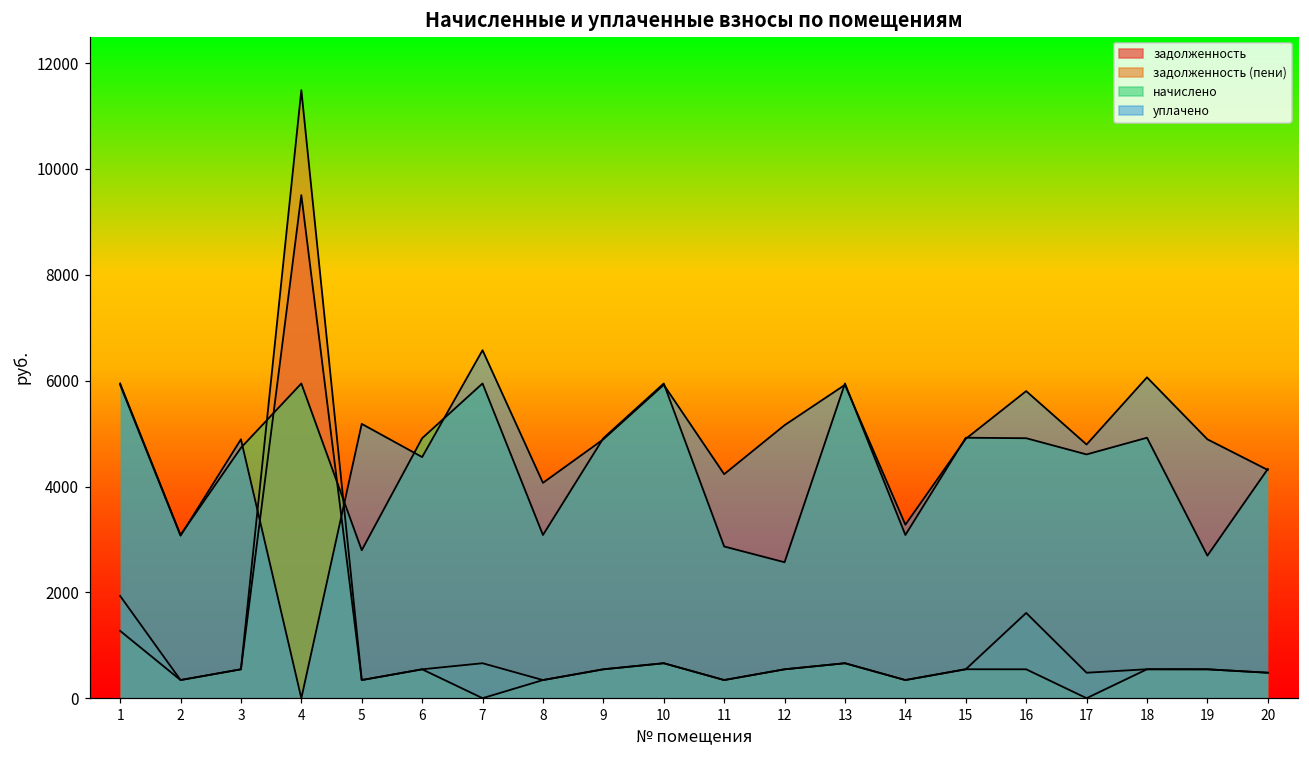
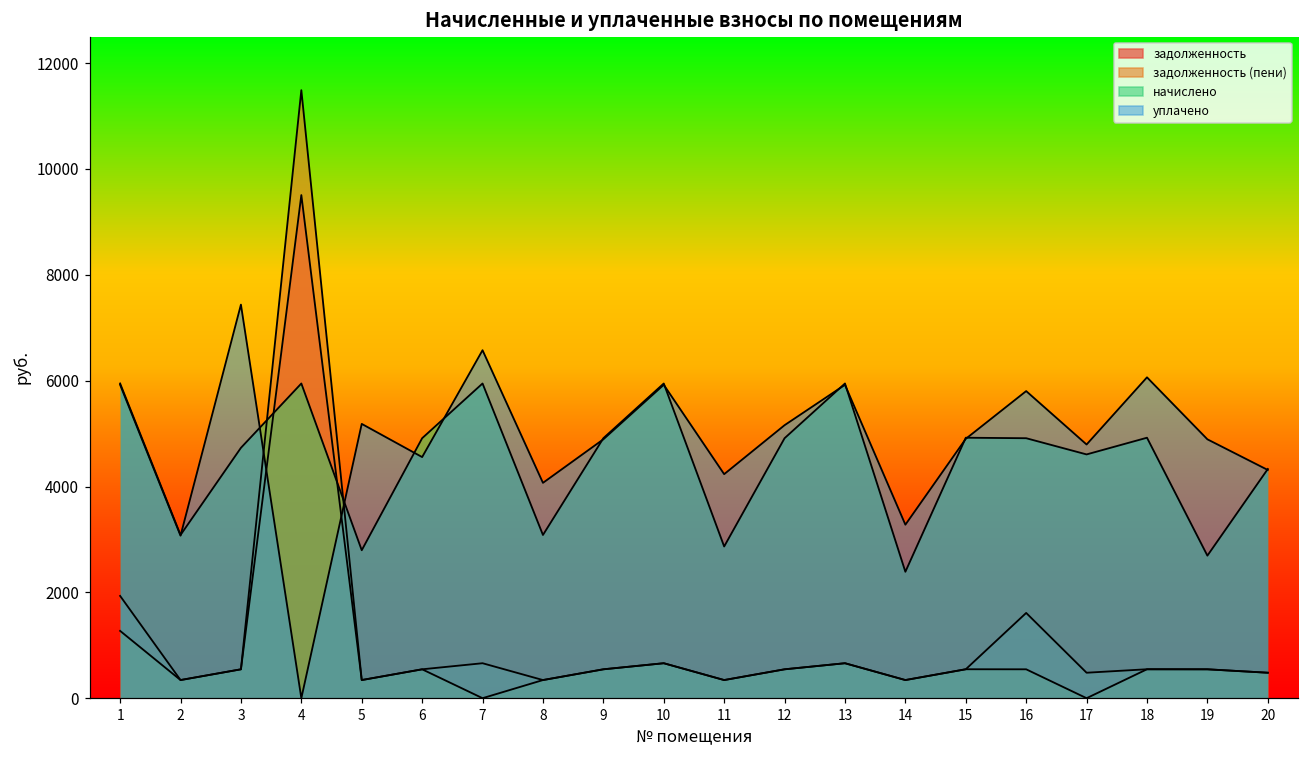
  {
    "начислено": {
      "3": 4700,
      "4": 5900,
      "5": 2800,
      "6": 4900,
      "7": 5900,
      "8": 3100,
      "11": 2900,
-     "12": 2600,
-     "14": 3100,
+     "12": 4900,
+     "14": 2400,
      "16": 4900,
      "17": 4600,
      "18": 4900,
      "19": 2700
    },
    "уплачено": {
-     "3": 4900,
+     "3": 7400,
      "4": 0,
      "5": 5200,
      "6": 4600,
      "7": 6600,
      "8": 4100,
      "11": 4200,
      "12": 5200,
      "14": 3300,
      "16": 5800,
      "17": 4800,
      "18": 6100,
      "19": 4900
    }
  }
